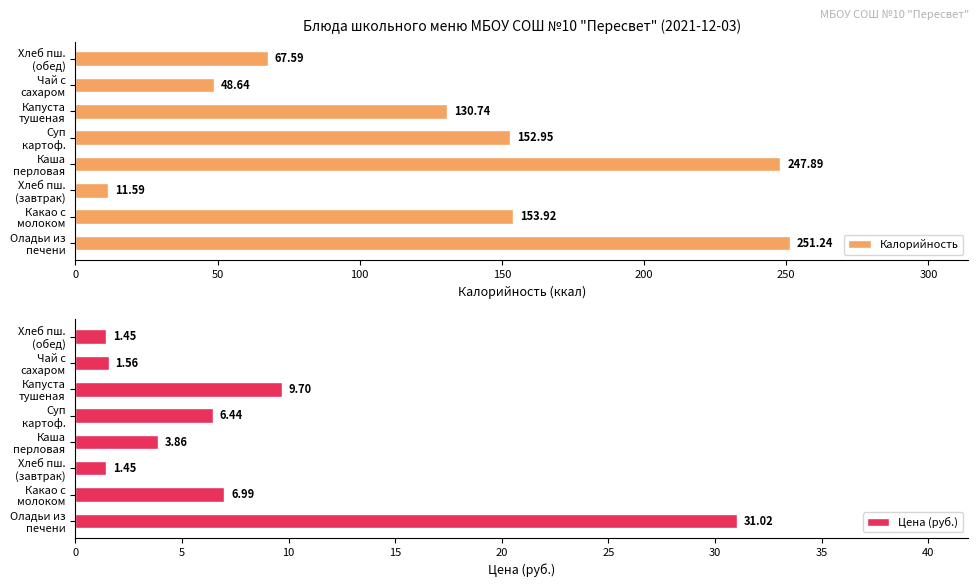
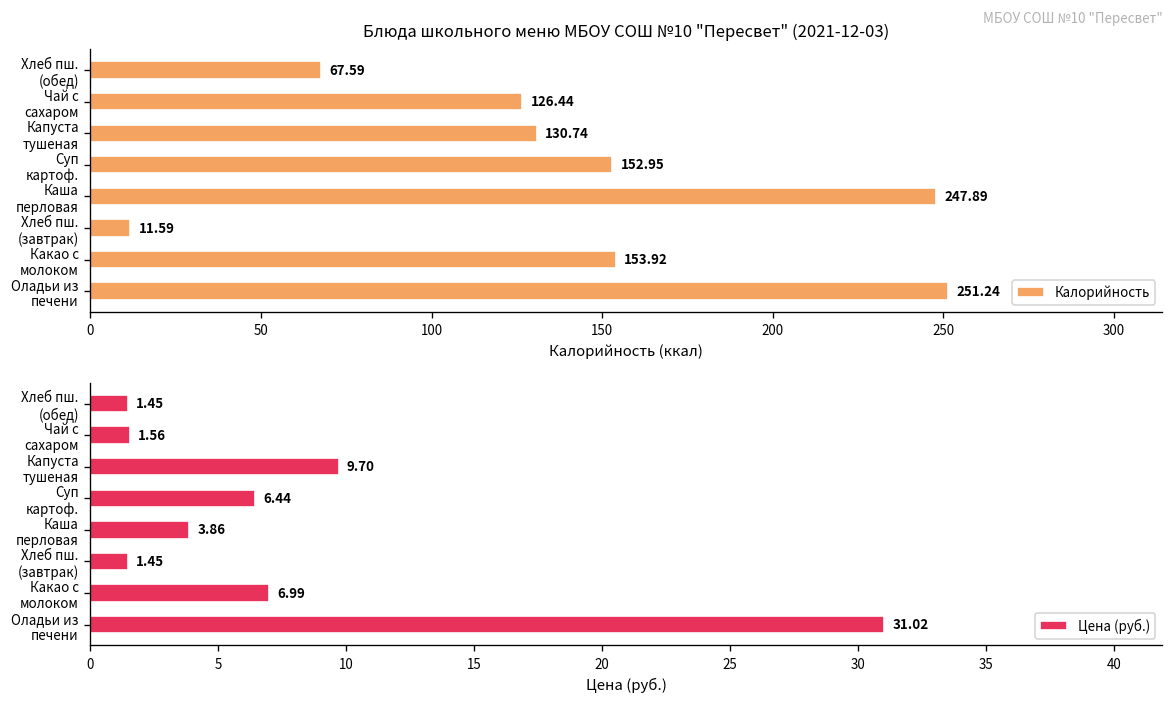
  {
    "Блюда школьного меню МБОУ СОШ №10 \"Пересвет\" (2021-12-03)": {
      "Хлеб пш. (обед)": 67.59,
-     "Чай с сахаром": 48.64,
+     "Чай с сахаром": 126.44,
      "Капуста тушеная": 130.74,
      "Суп картоф.": 152.95,
      "Каша перловая": 247.89,
      "Хлеб пш. (завтрак)": 11.59,
      "Какао с молоком": 153.92,
      "Оладьи из печени": 251.24
    }
  }
